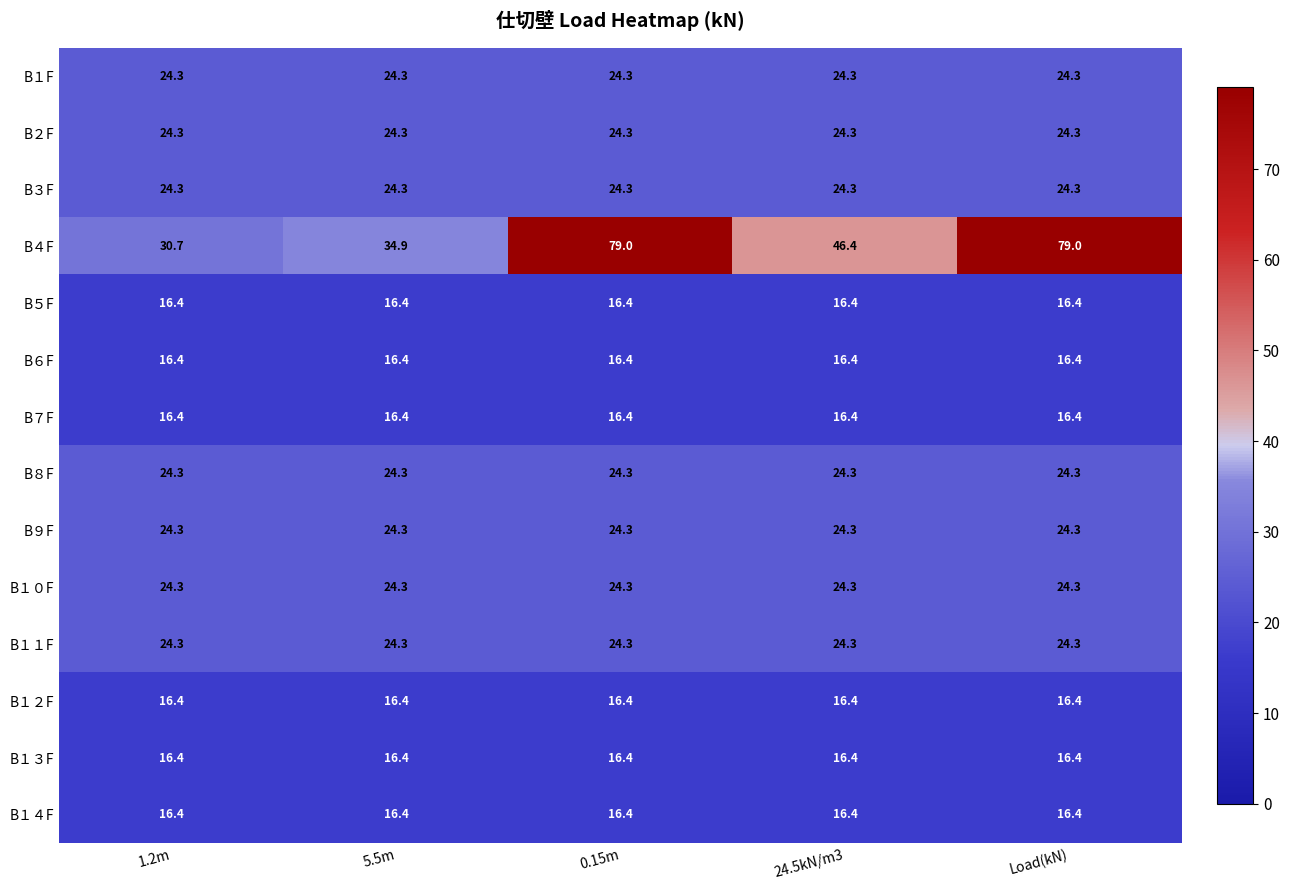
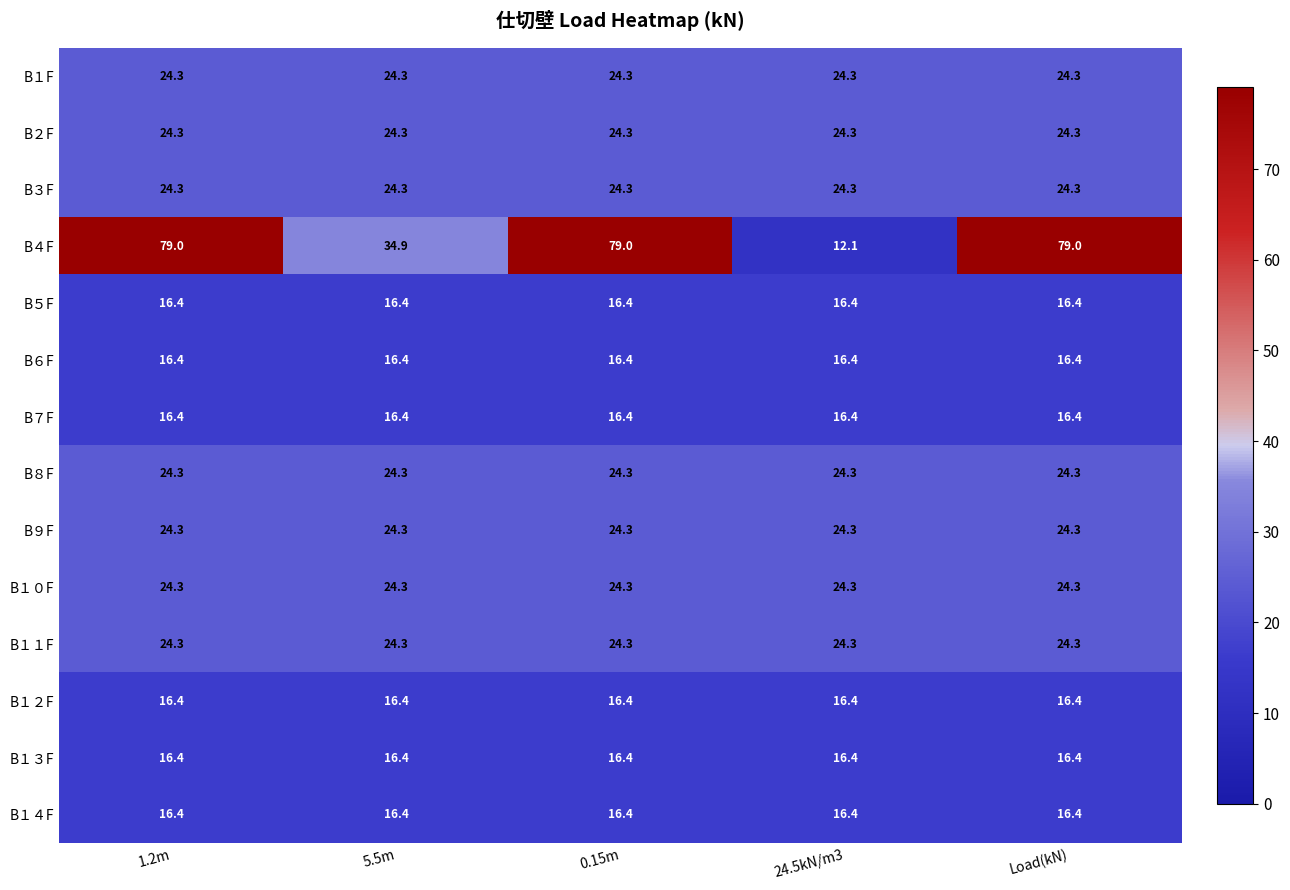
  {
    "B１F": {
      "1.2m": 24.3,
      "5.5m": 24.3,
      "0.15m": 24.3,
      "24.5kN/m3": 24.3,
      "Load(kN)": 24.3
    },
    "B２F": {
      "1.2m": 24.3,
      "5.5m": 24.3,
      "0.15m": 24.3,
      "24.5kN/m3": 24.3,
      "Load(kN)": 24.3
    },
    "B３F": {
      "1.2m": 24.3,
      "5.5m": 24.3,
      "0.15m": 24.3,
      "24.5kN/m3": 24.3,
      "Load(kN)": 24.3
    },
    "B４F": {
-     "1.2m": 30.7,
+     "1.2m": 79.0,
      "5.5m": 34.9,
      "0.15m": 79.0,
-     "24.5kN/m3": 46.4,
+     "24.5kN/m3": 12.1,
      "Load(kN)": 79.0
    },
    "B５F": {
      "1.2m": 16.4,
      "5.5m": 16.4,
      "0.15m": 16.4,
      "24.5kN/m3": 16.4,
      "Load(kN)": 16.4
    },
    "B６F": {
      "1.2m": 16.4,
      "5.5m": 16.4,
      "0.15m": 16.4,
      "24.5kN/m3": 16.4,
      "Load(kN)": 16.4
    },
    "B７F": {
      "1.2m": 16.4,
      "5.5m": 16.4,
      "0.15m": 16.4,
      "24.5kN/m3": 16.4,
      "Load(kN)": 16.4
    },
    "B８F": {
      "1.2m": 24.3,
      "5.5m": 24.3,
      "0.15m": 24.3,
      "24.5kN/m3": 24.3,
      "Load(kN)": 24.3
    },
    "B９F": {
      "1.2m": 24.3,
      "5.5m": 24.3,
      "0.15m": 24.3,
      "24.5kN/m3": 24.3,
      "Load(kN)": 24.3
    },
    "B１０F": {
      "1.2m": 24.3,
      "5.5m": 24.3,
      "0.15m": 24.3,
      "24.5kN/m3": 24.3,
      "Load(kN)": 24.3
    },
    "B１１F": {
      "1.2m": 24.3,
      "5.5m": 24.3,
      "0.15m": 24.3,
      "24.5kN/m3": 24.3,
      "Load(kN)": 24.3
    },
    "B１２F": {
      "1.2m": 16.4,
      "5.5m": 16.4,
      "0.15m": 16.4,
      "24.5kN/m3": 16.4,
      "Load(kN)": 16.4
    },
    "B１３F": {
      "1.2m": 16.4,
      "5.5m": 16.4,
      "0.15m": 16.4,
      "24.5kN/m3": 16.4,
      "Load(kN)": 16.4
    },
    "B１４F": {
      "1.2m": 16.4,
      "5.5m": 16.4,
      "0.15m": 16.4,
      "24.5kN/m3": 16.4,
      "Load(kN)": 16.4
    }
  }
